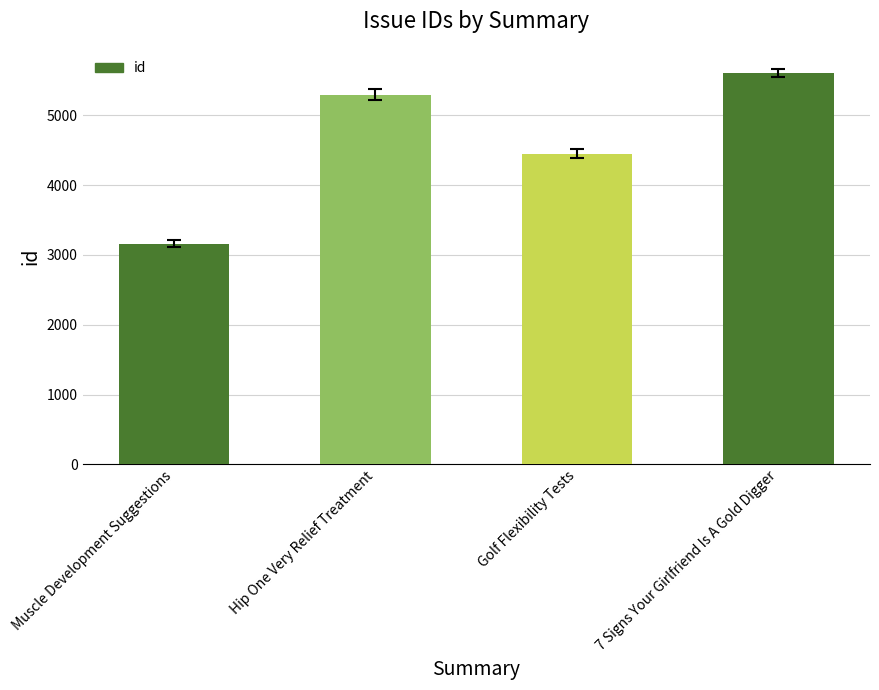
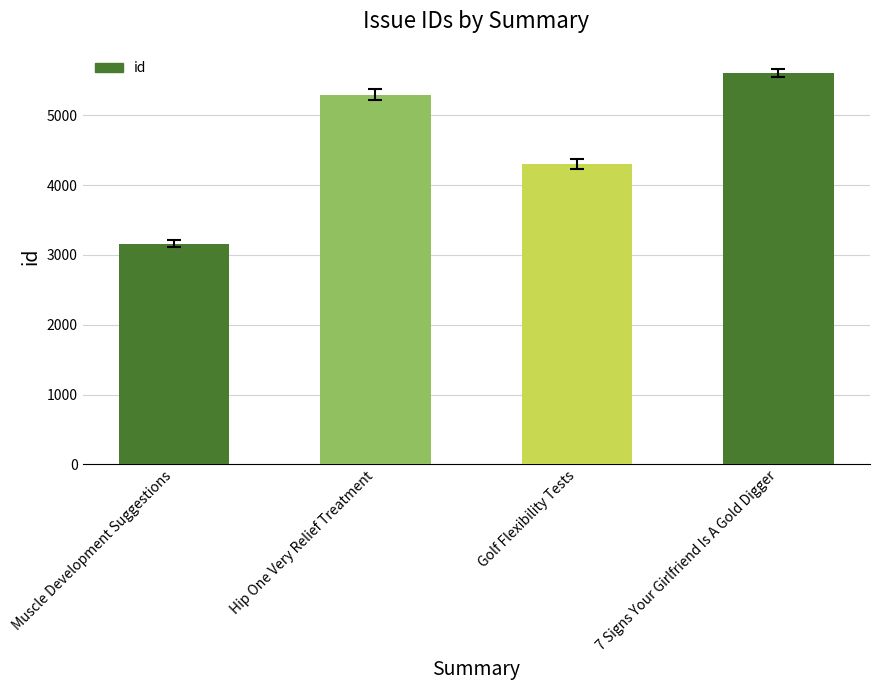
  {
    "id": {
      "Muscle Development Suggestions": 3200,
      "Hip One Very Relief Treatment": 5300,
-     "Golf Flexibility Tests": 4500,
+     "Golf Flexibility Tests": 4300,
      "7 Signs Your Girlfriend Is A Gold Digger": 5600
    }
  }
